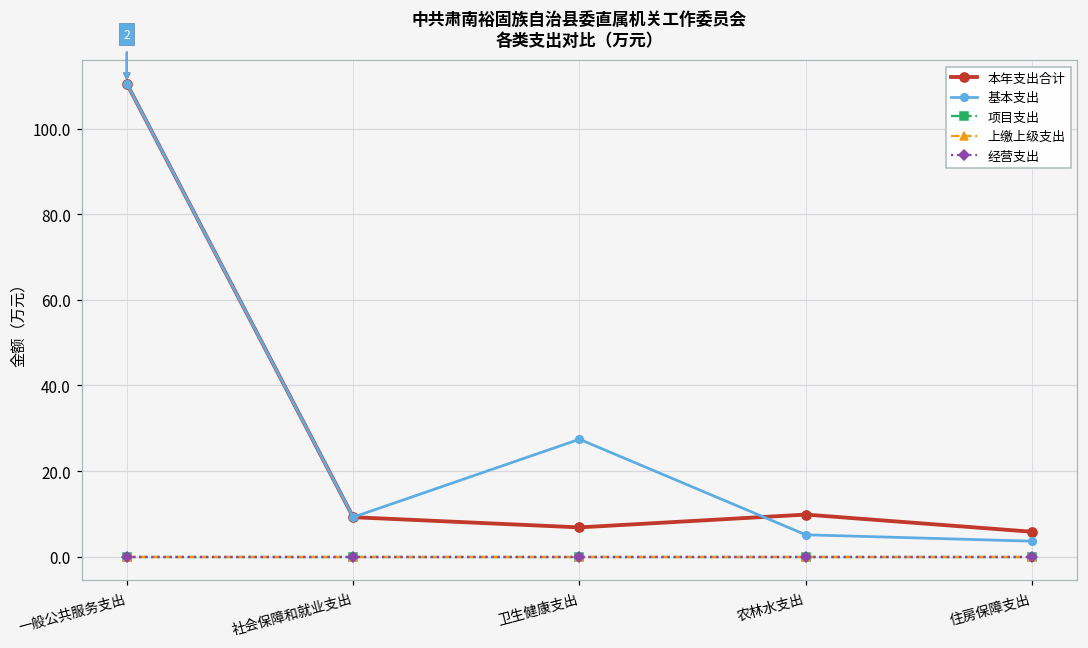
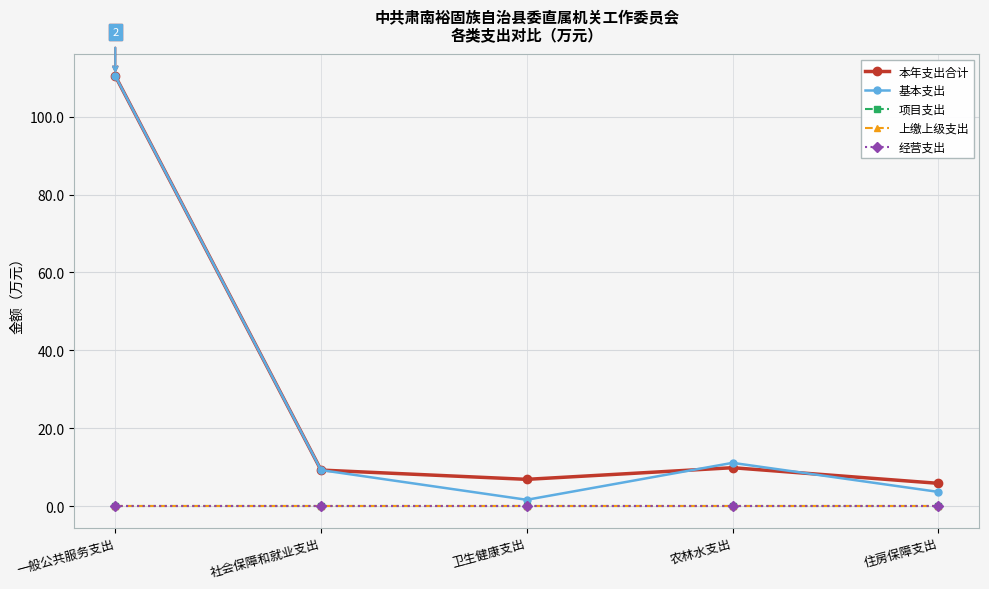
  {
    "本年支出合计": {
      "卫生健康支出": 7,
      "农林水支出": 10,
      "住房保障支出": 6
    },
    "基本支出": {
-     "卫生健康支出": 27,
-     "农林水支出": 5,
+     "卫生健康支出": 2,
+     "农林水支出": 11,
      "住房保障支出": 4
    },
    "经营支出": {
      "一般公共服务支出": 0,
      "社会保障和就业支出": 0,
      "卫生健康支出": 0,
      "农林水支出": 0,
      "住房保障支出": 0
    }
  }
